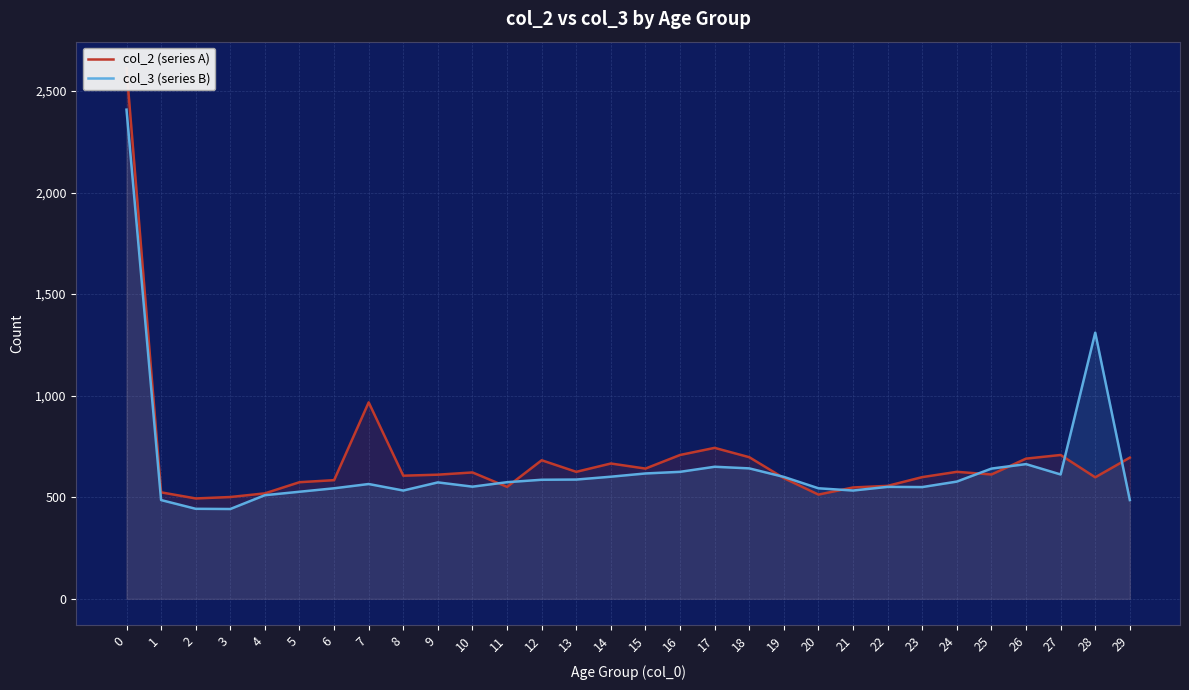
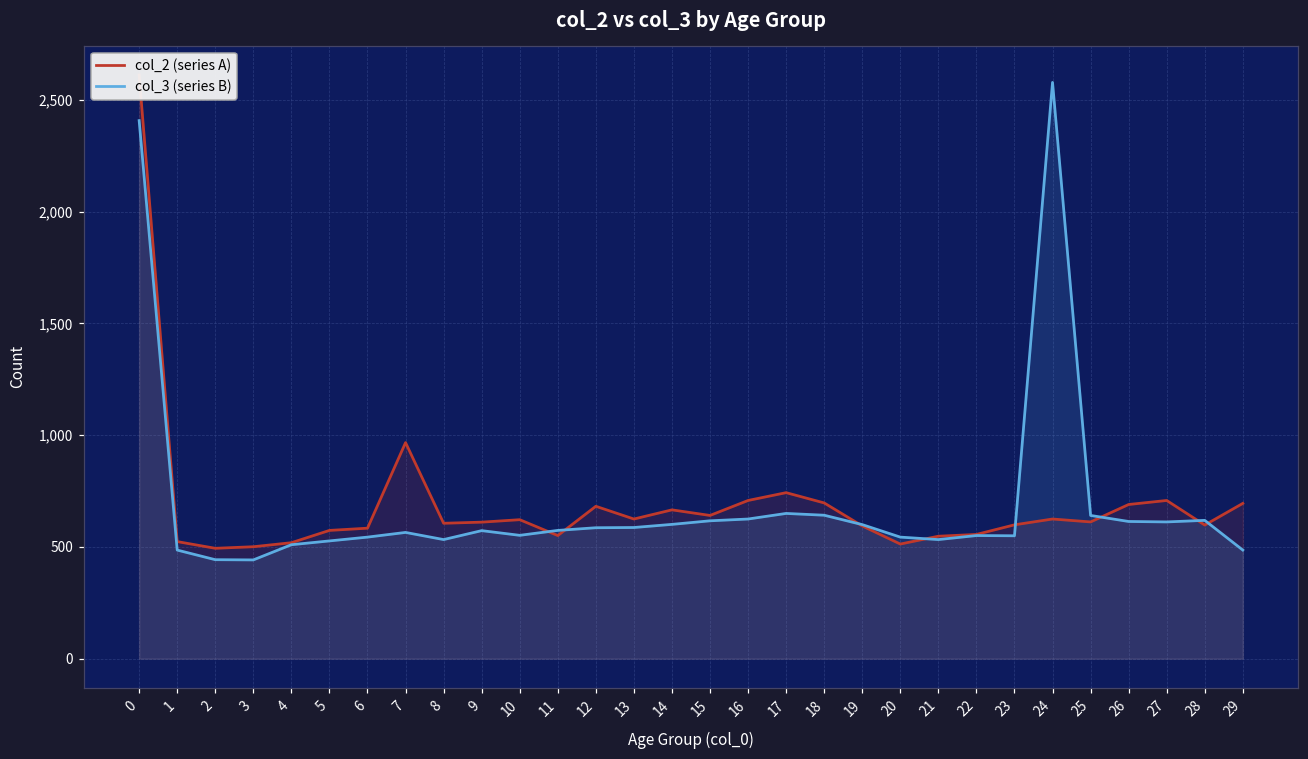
  {
    "col_2 (series A)": {
      "1": "520",
      "2": "490",
      "3": "500",
      "5": "570",
      "6": "580",
      "7": "970",
      "8": "610",
      "9": "610",
      "10": "620",
      "11": "550",
      "12": "680",
      "13": "630",
      "14": "670",
      "15": "640",
      "16": "710",
      "17": "740",
      "18": "700",
      "20": "510",
      "21": "550",
      "23": "600",
      "24": "630",
      "25": "610",
      "26": "690",
      "27": "710",
      "28": "600",
      "29": "700"
    },
    "col_3 (series B)": {
      "0": "2,410",
      "1": "490",
      "2": "440",
      "3": "440",
      "5": "530",
      "6": "540",
      "7": "570",
      "8": "530",
      "9": "570",
      "10": "550",
      "11": "570",
      "12": "590",
      "13": "590",
      "14": "600",
      "15": "620",
      "16": "630",
      "17": "650",
      "18": "640",
      "20": "540",
      "21": "530",
      "23": "550",
-     "24": "580",
+     "24": "2,580",
      "25": "640",
-     "26": "660",
+     "26": "610",
      "27": "610",
-     "28": "1,310",
+     "28": "620",
      "29": "490"
    }
  }
